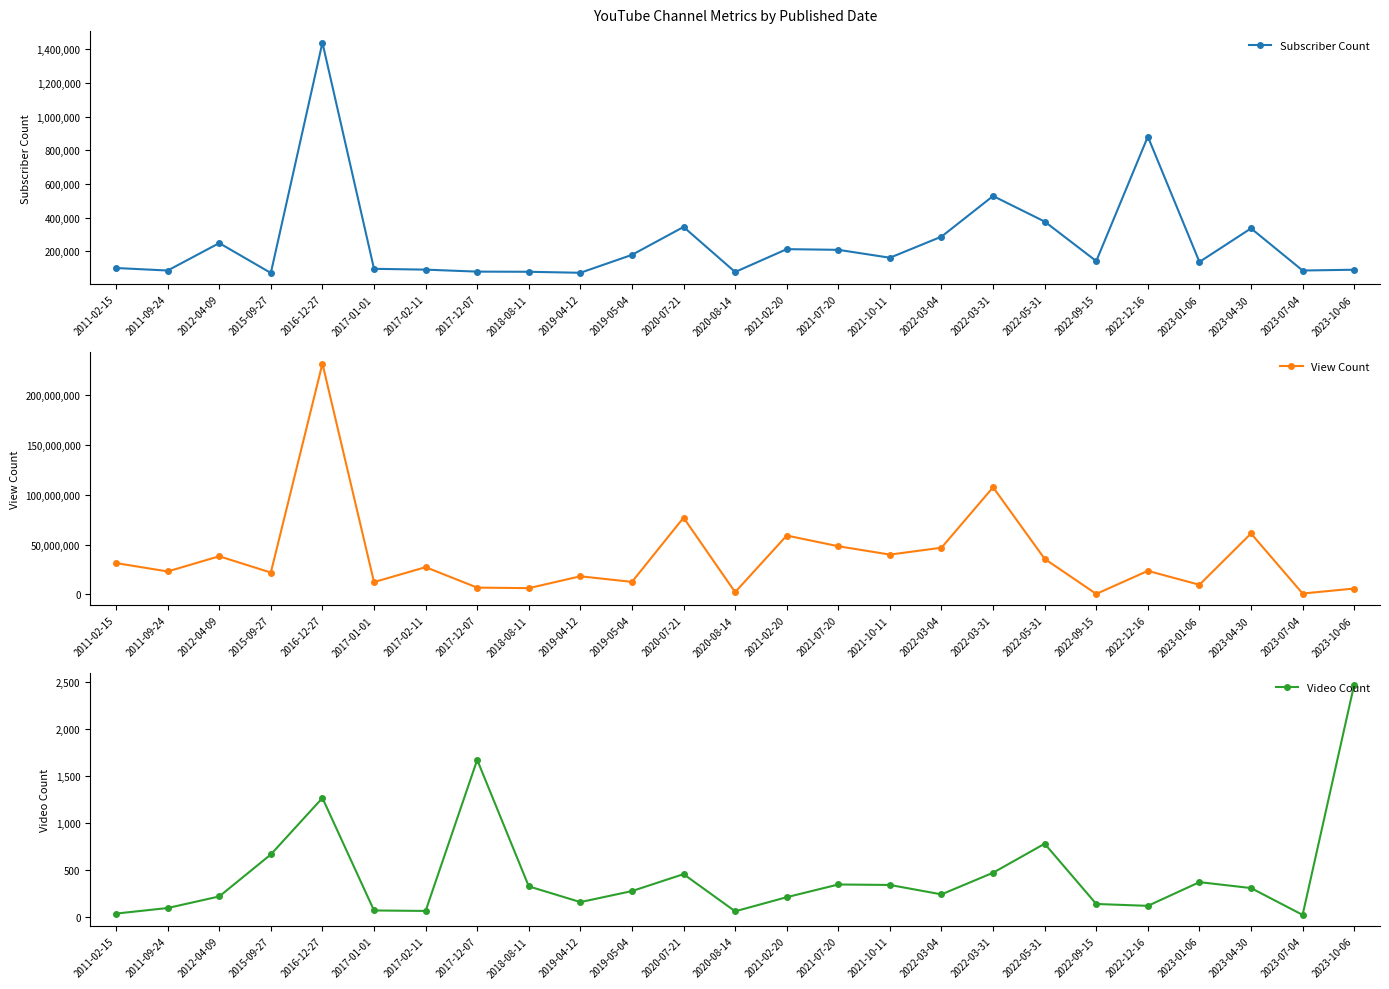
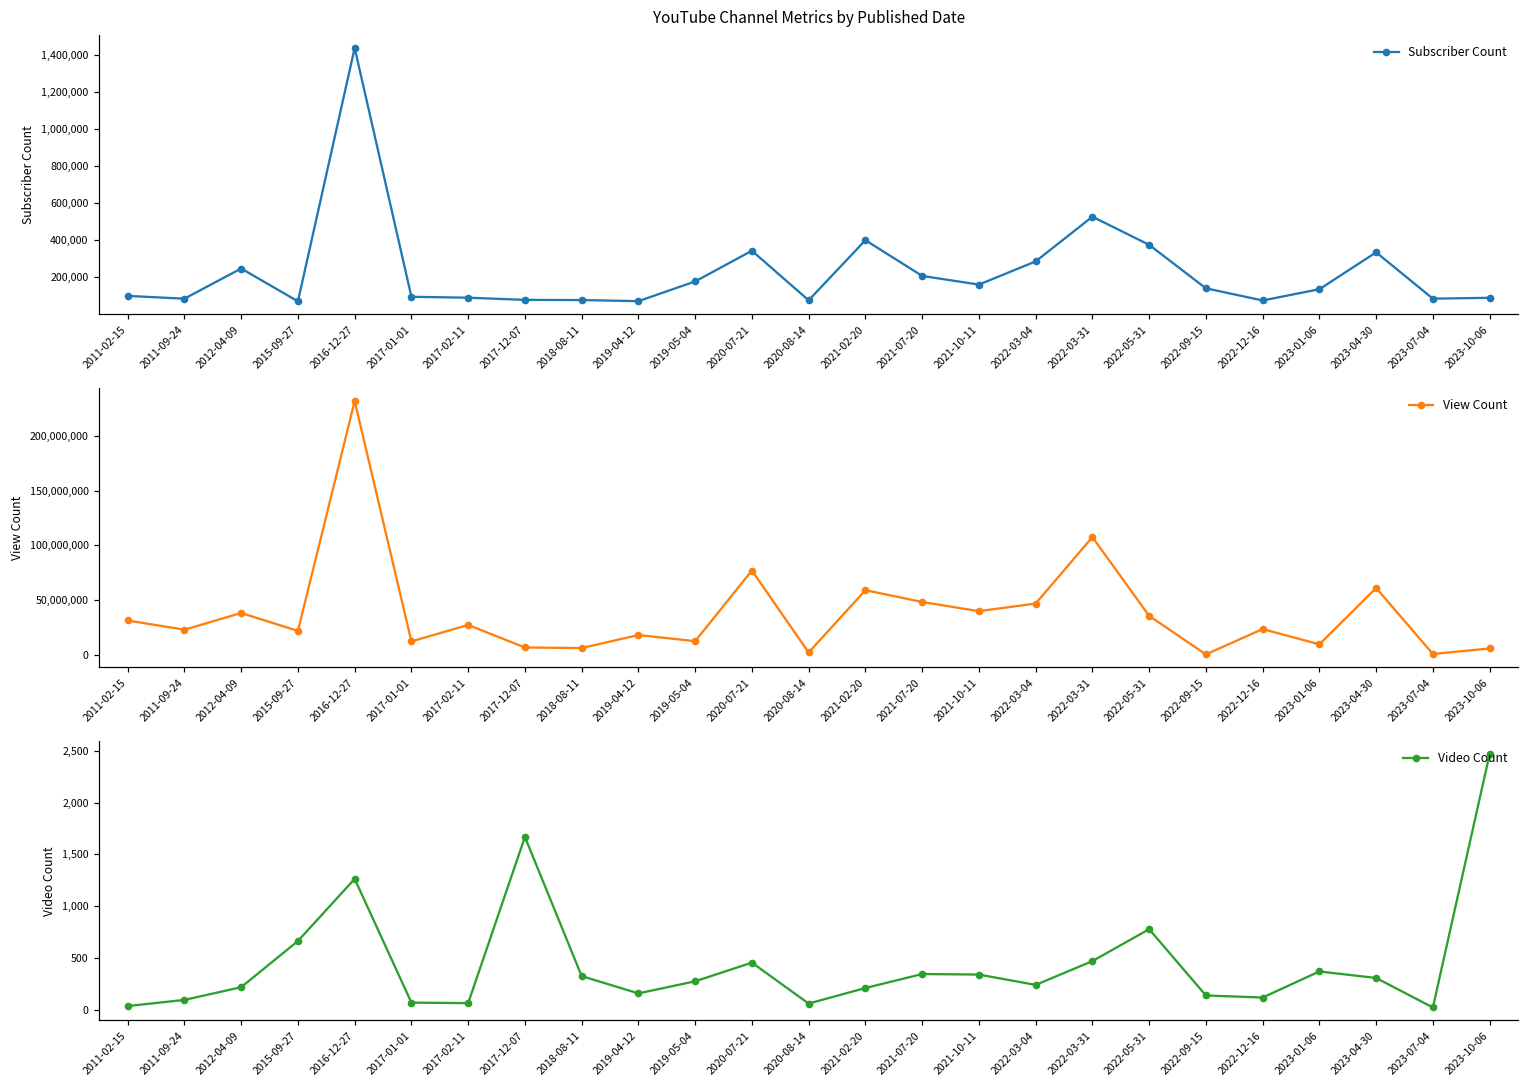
  {
    "YouTube Channel Metrics by Published Date": {
      "2011-02-15": "100,000",
      "2011-09-24": "80,000",
      "2012-04-09": "250,000",
      "2015-09-27": "70,000",
      "2016-12-27": "1,440,000",
      "2017-01-01": "100,000",
      "2017-02-11": "90,000",
      "2017-12-07": "80,000",
      "2018-08-11": "80,000",
      "2019-04-12": "70,000",
      "2019-05-04": "180,000",
      "2020-07-21": "340,000",
      "2020-08-14": "80,000",
-     "2021-02-20": "210,000",
+     "2021-02-20": "400,000",
      "2021-07-20": "210,000",
      "2021-10-11": "160,000",
      "2022-03-04": "290,000",
      "2022-03-31": "530,000",
      "2022-05-31": "380,000",
      "2022-09-15": "140,000",
-     "2022-12-16": "880,000",
+     "2022-12-16": "80,000",
      "2023-01-06": "140,000",
      "2023-04-30": "340,000",
      "2023-07-04": "90,000",
      "2023-10-06": "90,000"
    }
  }
